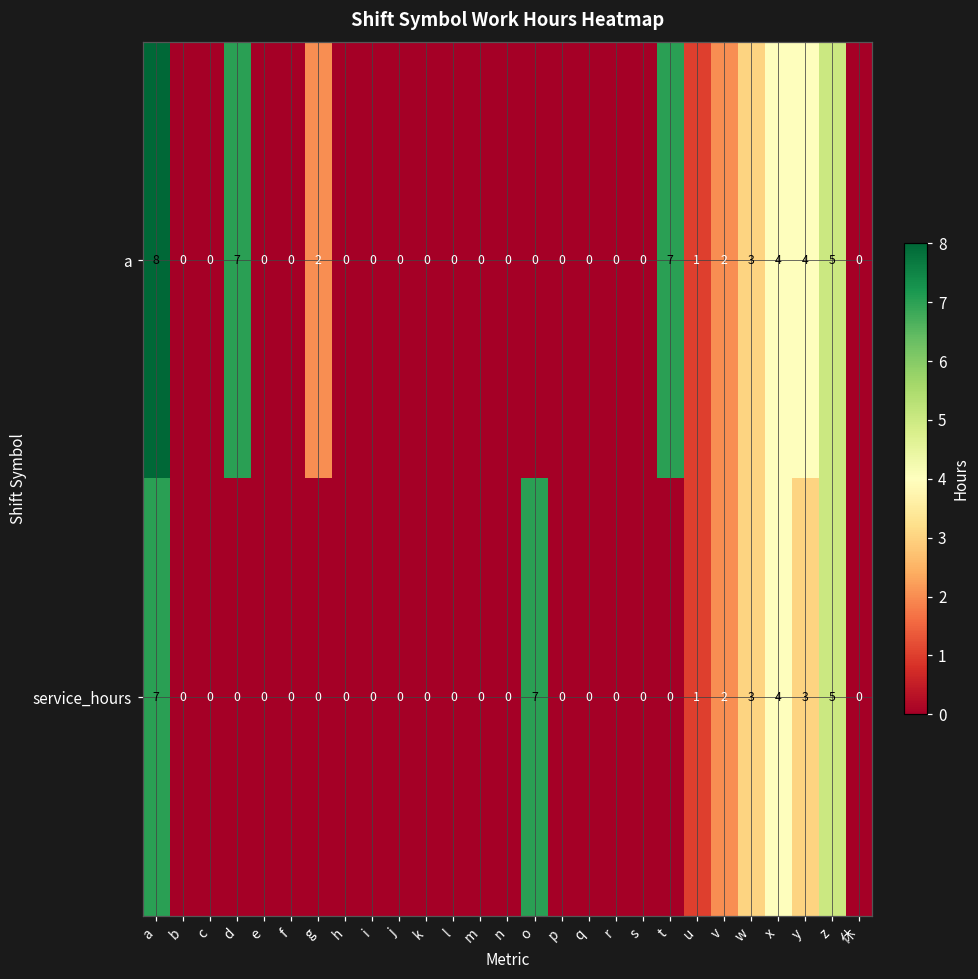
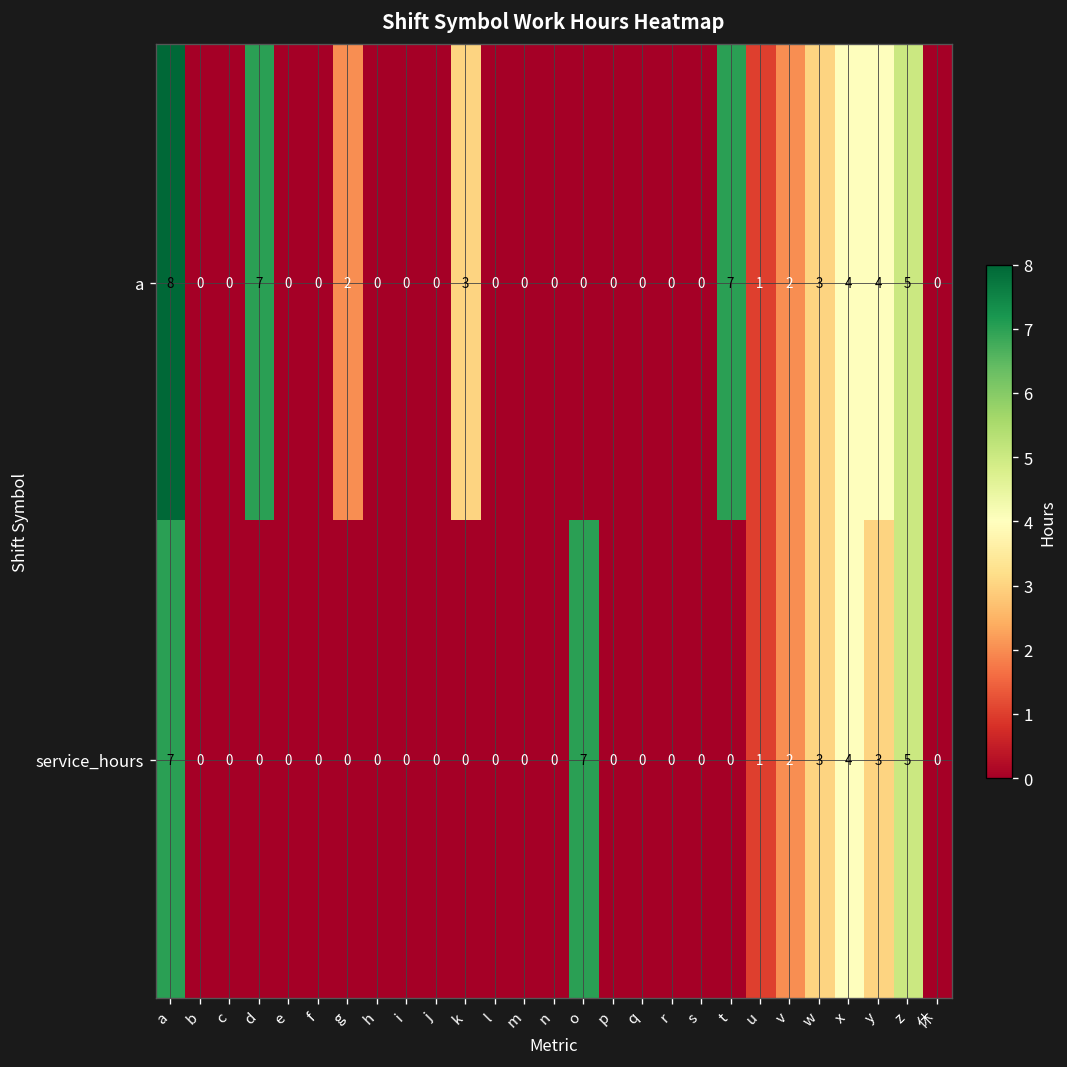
  {
    "a": {
      "a": 8,
      "b": 0,
      "c": 0,
      "d": 7,
      "e": 0,
      "f": 0,
      "g": 2,
      "h": 0,
      "i": 0,
      "j": 0,
-     "k": 0,
+     "k": 3,
      "l": 0,
      "m": 0,
      "n": 0,
      "o": 0,
      "p": 0,
      "q": 0,
      "r": 0,
      "s": 0,
      "t": 7,
      "u": 1,
      "v": 2,
      "w": 3,
      "x": 4,
      "y": 4,
      "z": 5,
      "休": 0
    },
    "service_hours": {
      "a": 7,
      "b": 0,
      "c": 0,
      "d": 0,
      "e": 0,
      "f": 0,
      "g": 0,
      "h": 0,
      "i": 0,
      "j": 0,
      "k": 0,
      "l": 0,
      "m": 0,
      "n": 0,
      "o": 7,
      "p": 0,
      "q": 0,
      "r": 0,
      "s": 0,
      "t": 0,
      "u": 1,
      "v": 2,
      "w": 3,
      "x": 4,
      "y": 3,
      "z": 5,
      "休": 0
    }
  }
